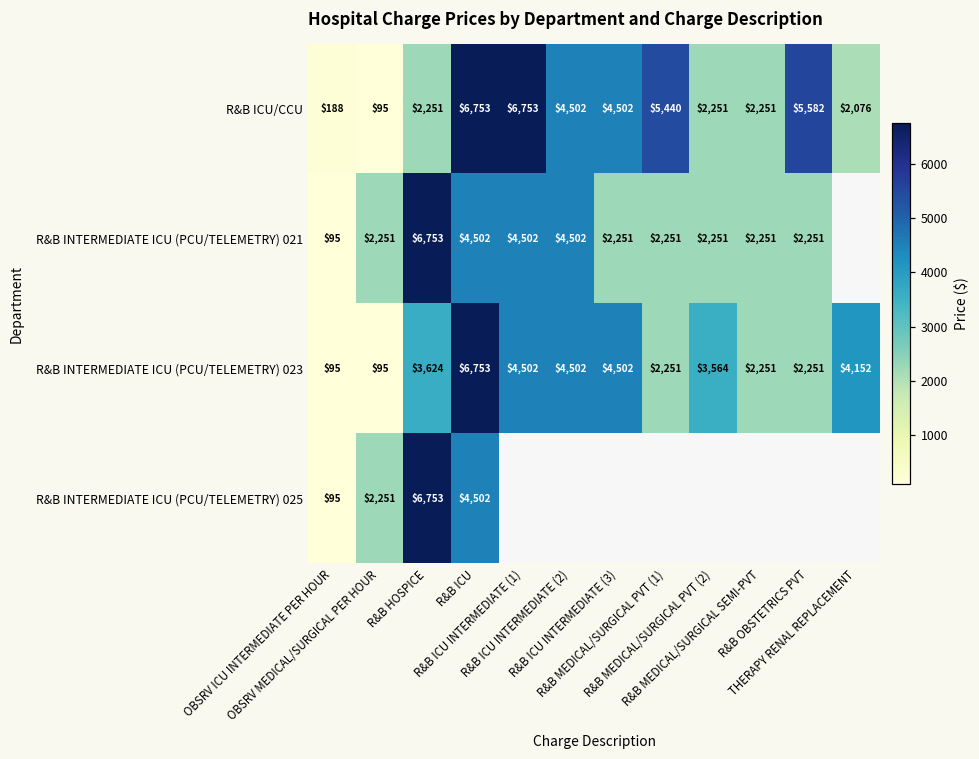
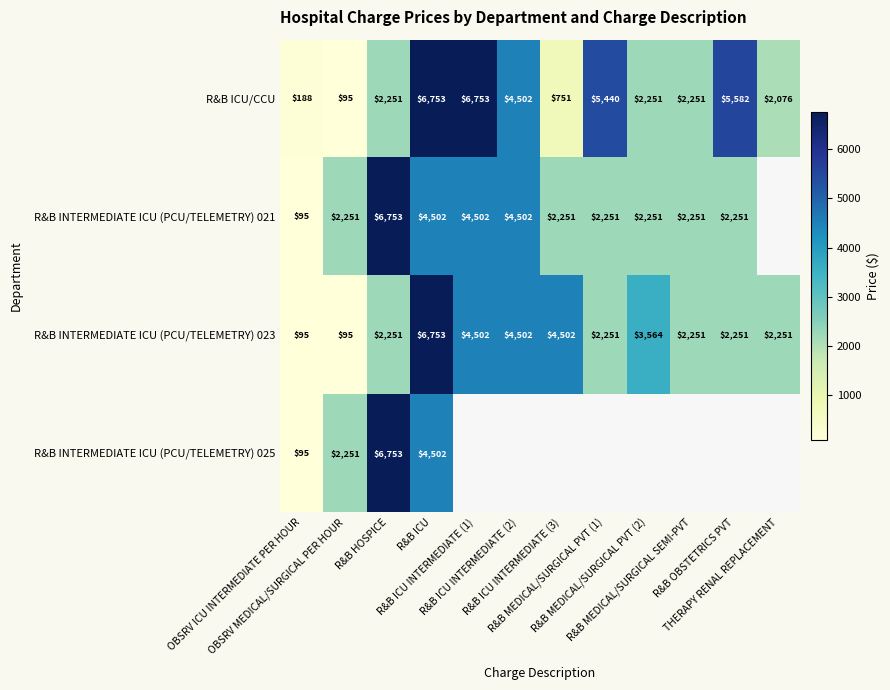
  {
    "R&B ICU/CCU": {
      "OBSRV ICU INTERMEDIATE PER HOUR": "$188",
      "OBSRV MEDICAL/SURGICAL PER HOUR": "$95",
      "R&B HOSPICE": "$2,251",
      "R&B ICU": "$6,753",
      "R&B ICU INTERMEDIATE (1)": "$6,753",
      "R&B ICU INTERMEDIATE (2)": "$4,502",
-     "R&B ICU INTERMEDIATE (3)": "$4,502",
+     "R&B ICU INTERMEDIATE (3)": "$751",
      "R&B MEDICAL/SURGICAL PVT (1)": "$5,440",
      "R&B MEDICAL/SURGICAL PVT (2)": "$2,251",
      "R&B MEDICAL/SURGICAL SEMI-PVT": "$2,251",
      "R&B OBSTETRICS PVT": "$5,582",
      "THERAPY RENAL REPLACEMENT": "$2,076"
    },
    "R&B INTERMEDIATE ICU (PCU/TELEMETRY) 021": {
      "OBSRV ICU INTERMEDIATE PER HOUR": "$95",
      "OBSRV MEDICAL/SURGICAL PER HOUR": "$2,251",
      "R&B HOSPICE": "$6,753",
      "R&B ICU": "$4,502",
      "R&B ICU INTERMEDIATE (1)": "$4,502",
      "R&B ICU INTERMEDIATE (2)": "$4,502",
      "R&B ICU INTERMEDIATE (3)": "$2,251",
      "R&B MEDICAL/SURGICAL PVT (1)": "$2,251",
      "R&B MEDICAL/SURGICAL PVT (2)": "$2,251",
      "R&B MEDICAL/SURGICAL SEMI-PVT": "$2,251",
      "R&B OBSTETRICS PVT": "$2,251"
    },
    "R&B INTERMEDIATE ICU (PCU/TELEMETRY) 023": {
      "OBSRV ICU INTERMEDIATE PER HOUR": "$95",
      "OBSRV MEDICAL/SURGICAL PER HOUR": "$95",
-     "R&B HOSPICE": "$3,624",
+     "R&B HOSPICE": "$2,251",
      "R&B ICU": "$6,753",
      "R&B ICU INTERMEDIATE (1)": "$4,502",
      "R&B ICU INTERMEDIATE (2)": "$4,502",
      "R&B ICU INTERMEDIATE (3)": "$4,502",
      "R&B MEDICAL/SURGICAL PVT (1)": "$2,251",
      "R&B MEDICAL/SURGICAL PVT (2)": "$3,564",
      "R&B MEDICAL/SURGICAL SEMI-PVT": "$2,251",
      "R&B OBSTETRICS PVT": "$2,251",
-     "THERAPY RENAL REPLACEMENT": "$4,152"
+     "THERAPY RENAL REPLACEMENT": "$2,251"
    },
    "R&B INTERMEDIATE ICU (PCU/TELEMETRY) 025": {
      "OBSRV ICU INTERMEDIATE PER HOUR": "$95",
      "OBSRV MEDICAL/SURGICAL PER HOUR": "$2,251",
      "R&B HOSPICE": "$6,753",
      "R&B ICU": "$4,502"
    }
  }
